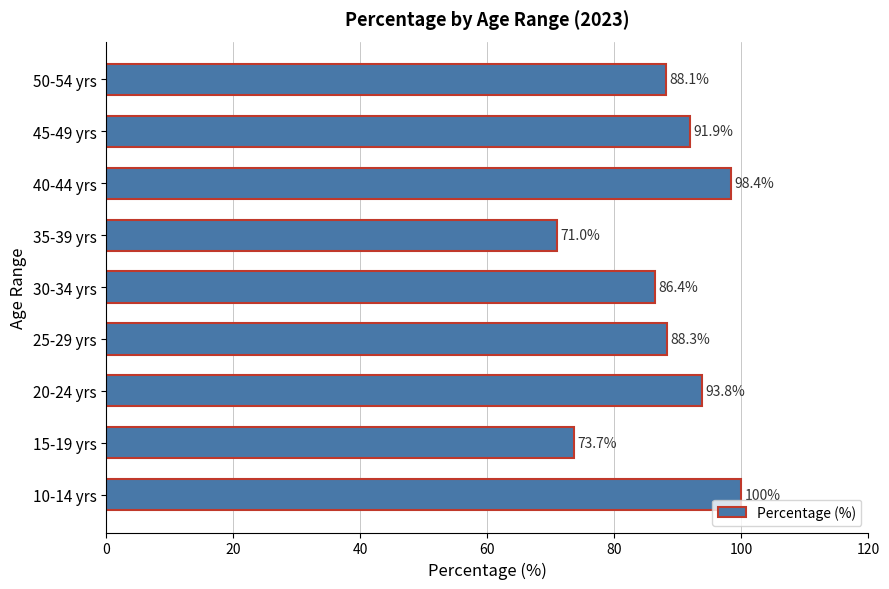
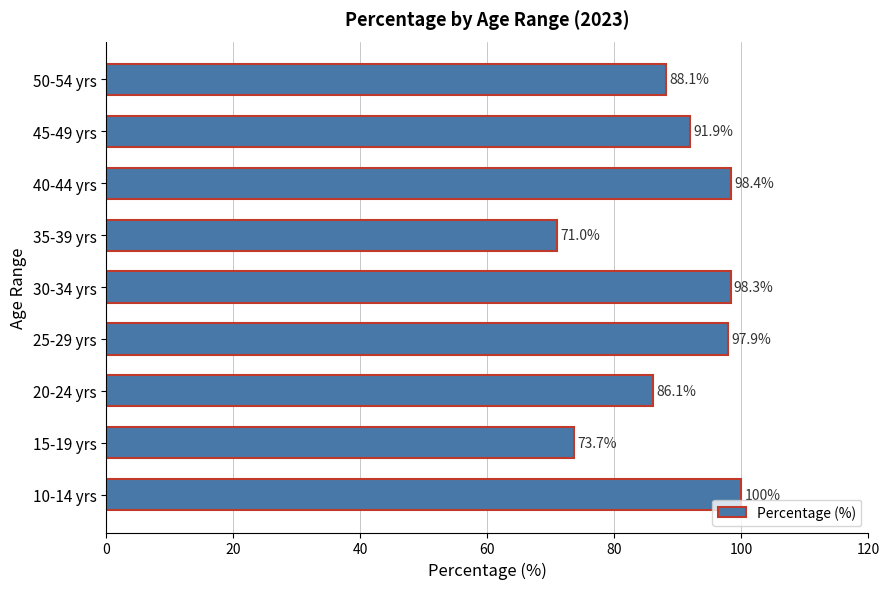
  {
    "50-54 yrs": "88.1%",
    "45-49 yrs": "91.9%",
    "40-44 yrs": "98.4%",
    "35-39 yrs": "71.0%",
-   "30-34 yrs": "86.4%",
-   "25-29 yrs": "88.3%",
-   "20-24 yrs": "93.8%",
+   "30-34 yrs": "98.3%",
+   "25-29 yrs": "97.9%",
+   "20-24 yrs": "86.1%",
    "15-19 yrs": "73.7%"
  }
